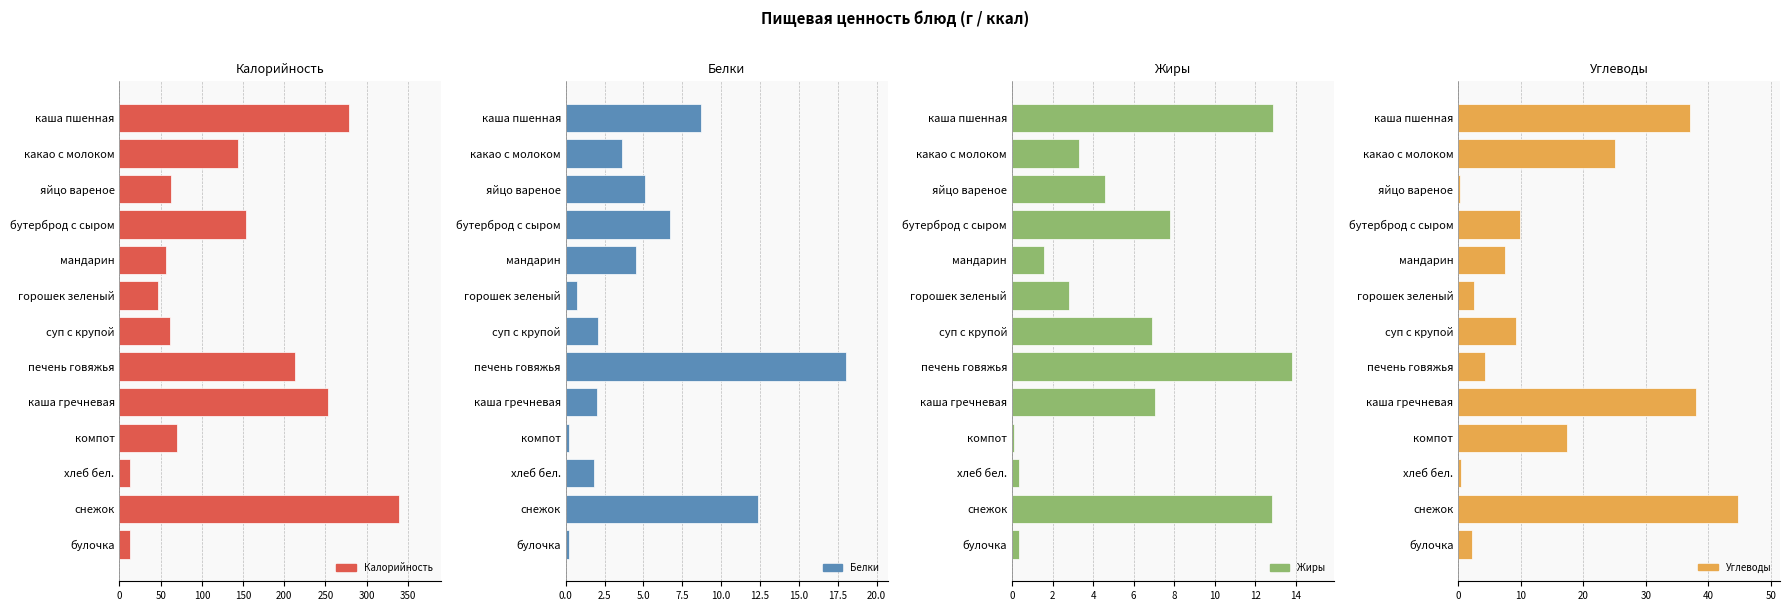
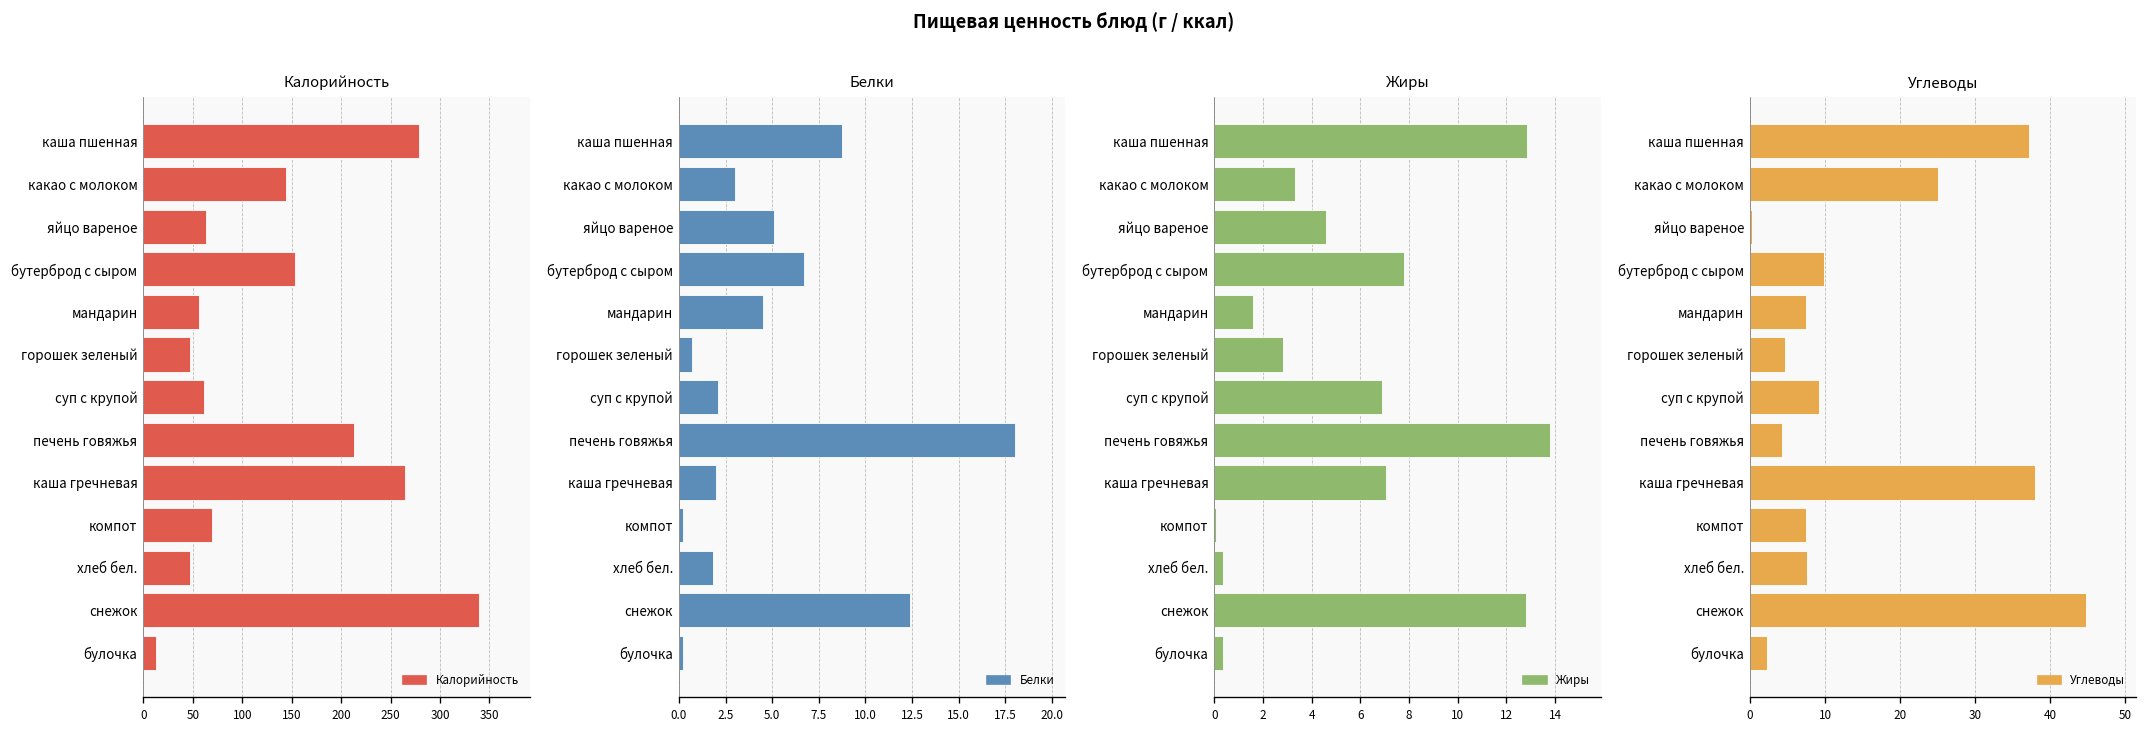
  {
    "Калорийность": {
      "каша пшенная": 280,
      "какао с молоком": 140,
      "яйцо вареное": 60,
      "бутерброд с сыром": 150,
      "мандарин": 60,
      "горошек зеленый": 50,
      "суп с крупой": 60,
      "печень говяжья": 210,
-     "каша гречневая": 250,
+     "каша гречневая": 270,
      "компот": 70,
-     "хлеб бел.": 10,
+     "хлеб бел.": 50,
      "снежок": 340,
      "булочка": 10
    },
    "Белки": {
      "каша пшенная": 8.7,
-     "какао с молоком": 3.6,
+     "какао с молоком": 3.0,
      "яйцо вареное": 5.1,
      "бутерброд с сыром": 6.7,
      "мандарин": 4.5,
      "горошек зеленый": 0.7,
      "суп с крупой": 2.1,
      "печень говяжья": 18.0,
      "каша гречневая": 2.0,
      "компот": 0.2,
      "хлеб бел.": 1.8,
      "снежок": 12.4,
      "булочка": 0.2
    },
    "Жиры": {
      "каша пшенная": 12.9,
      "какао с молоком": 3.3,
      "яйцо вареное": 4.6,
      "бутерброд с сыром": 7.8,
      "мандарин": 1.6,
      "горошек зеленый": 2.8,
      "суп с крупой": 6.9,
      "печень говяжья": 13.8,
      "каша гречневая": 7.1,
      "хлеб бел.": 0.4,
      "снежок": 12.8,
      "булочка": 0.4
    },
    "Углеводы": {
      "каша пшенная": 37,
      "какао с молоком": 25,
      "бутерброд с сыром": 10,
      "мандарин": 8,
-     "горошек зеленый": 3,
+     "горошек зеленый": 5,
      "суп с крупой": 9,
      "печень говяжья": 4,
      "каша гречневая": 38,
-     "компот": 17,
-     "хлеб бел.": 0,
+     "компот": 7,
+     "хлеб бел.": 8,
      "снежок": 45,
      "булочка": 2
    }
  }
